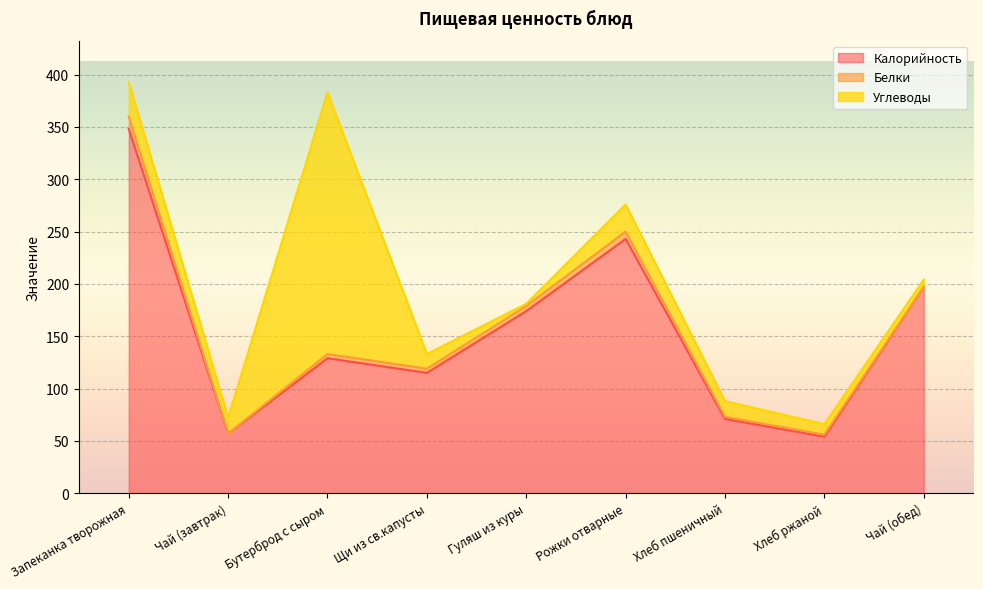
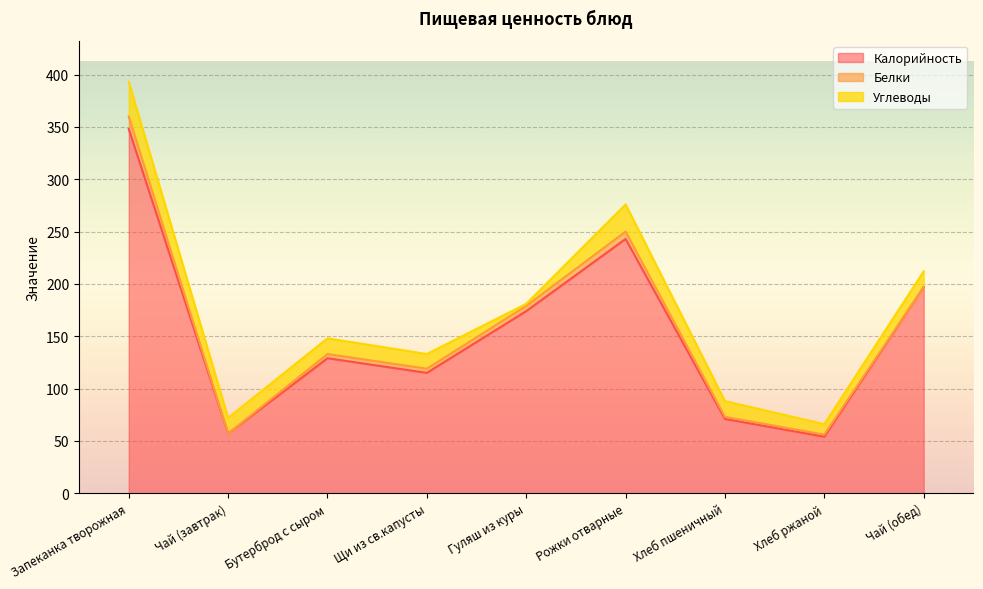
  {
    "Калорийность": {
      "Запеканка творожная": 348,
      "Бутерброд с сыром": 129,
      "Щи из св.капусты": 115,
      "Гуляш из куры": 174,
      "Рожки отварные": 243
    },
    "Белки": {
      "Запеканка творожная": 12,
      "Бутерброд с сыром": 4,
      "Щи из св.капусты": 4,
      "Рожки отварные": 7
    },
    "Углеводы": {
      "Запеканка творожная": 33,
      "Чай (завтрак)": 15,
-     "Бутерброд с сыром": 250,
+     "Бутерброд с сыром": 15,
      "Щи из св.капусты": 14,
      "Рожки отварные": 26,
      "Хлеб пшеничный": 15,
      "Хлеб ржаной": 10,
-     "Чай (обед)": 7
+     "Чай (обед)": 15
    }
  }
